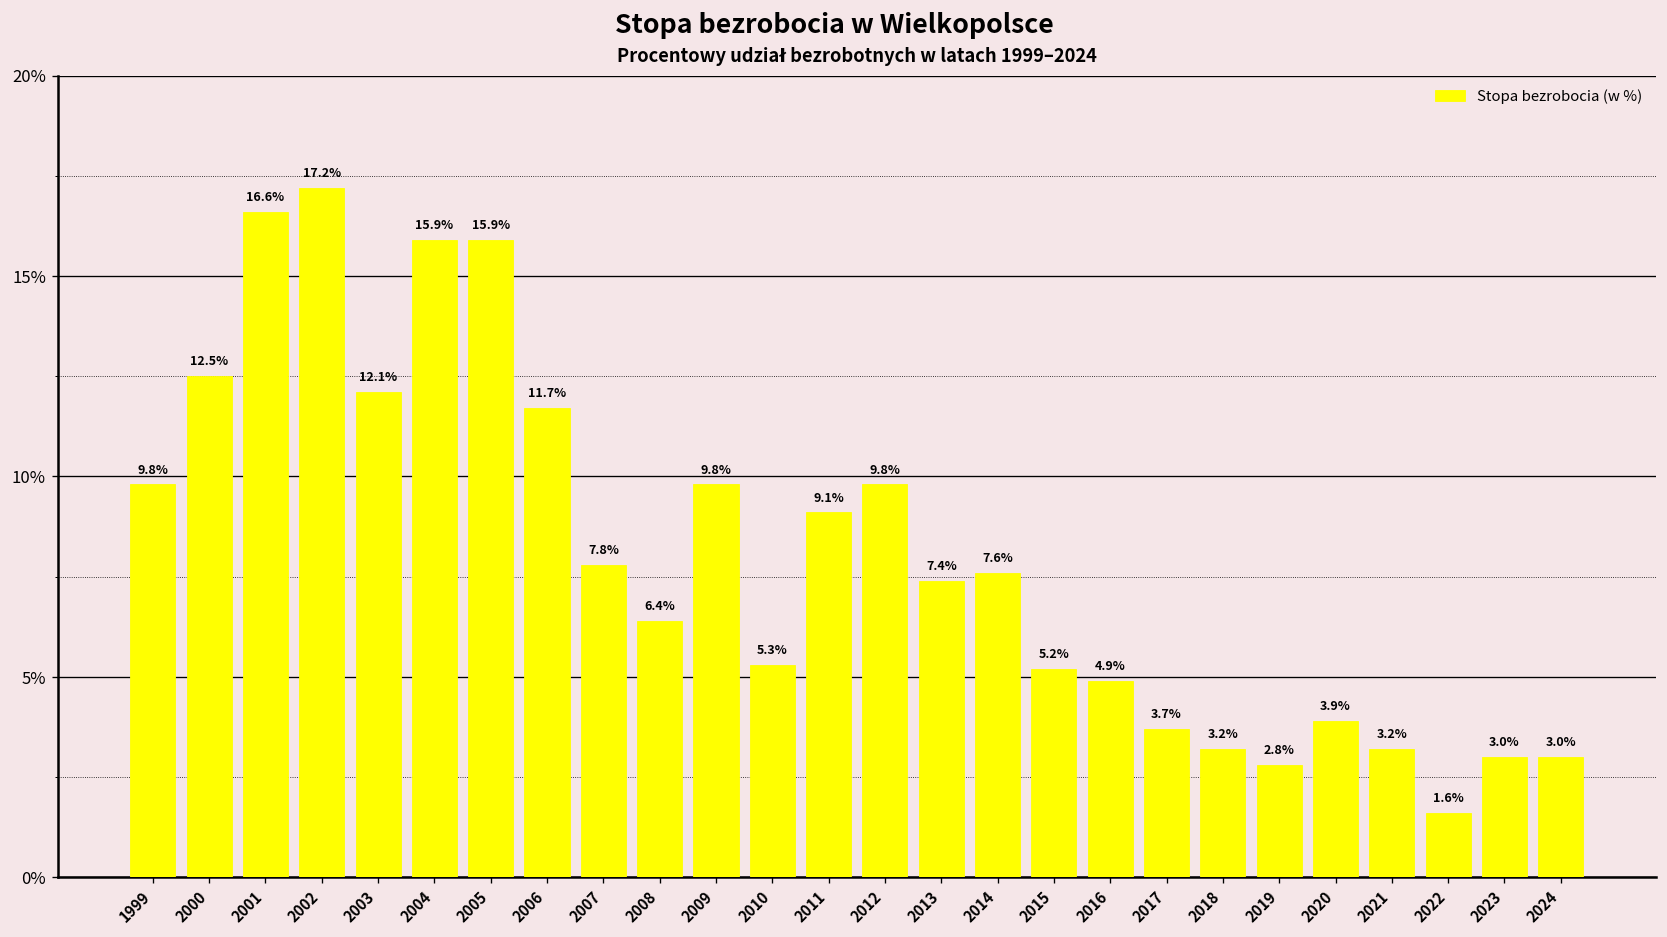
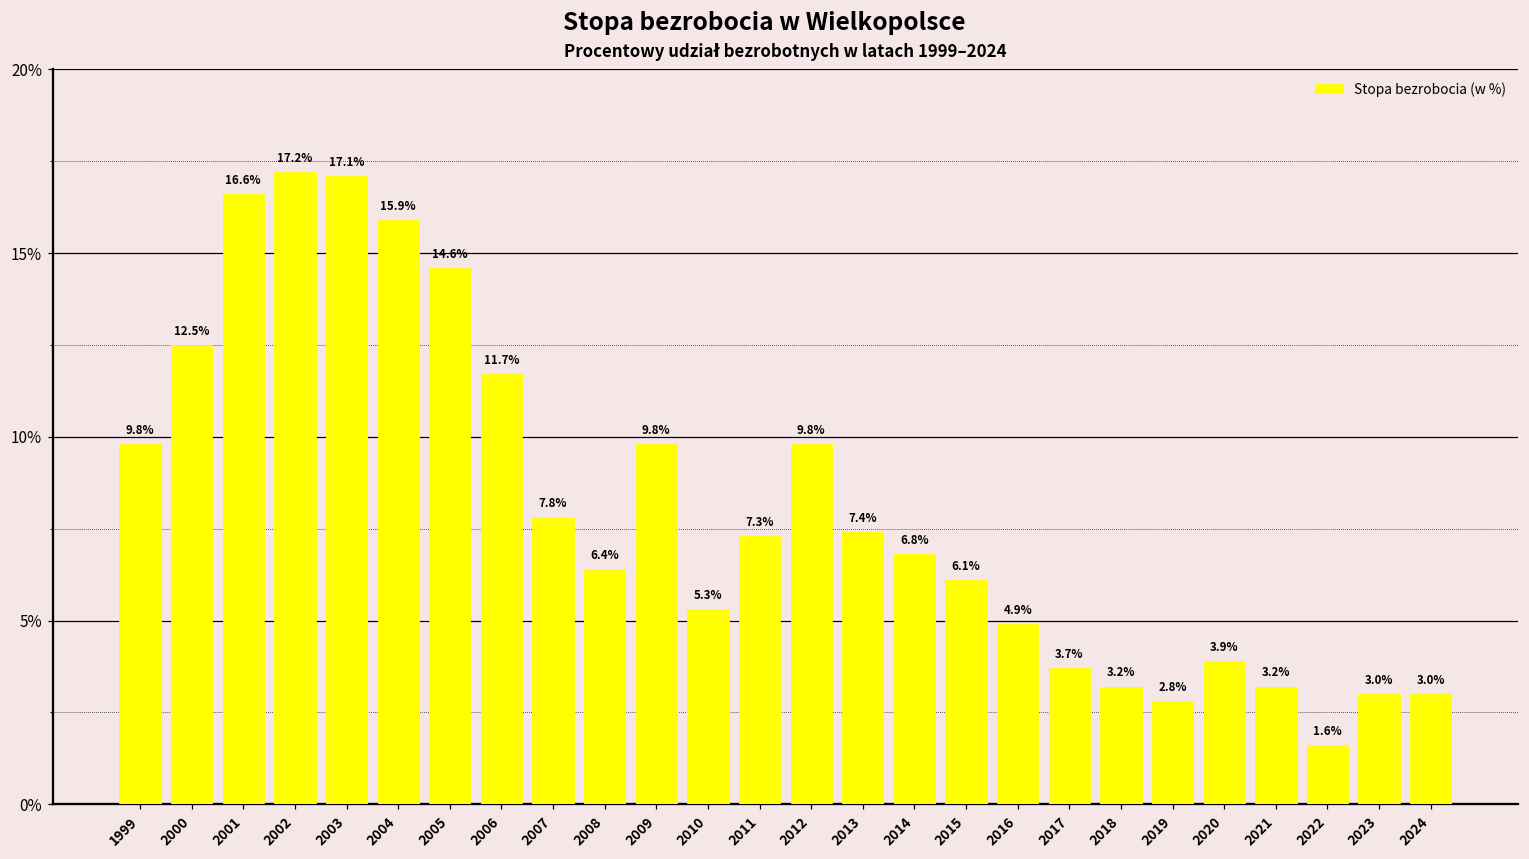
  {
    "1999": "9.8%",
    "2000": "12.5%",
    "2001": "16.6%",
    "2002": "17.2%",
-   "2003": "12.1%",
+   "2003": "17.1%",
    "2004": "15.9%",
-   "2005": "15.9%",
+   "2005": "14.6%",
    "2006": "11.7%",
    "2007": "7.8%",
    "2008": "6.4%",
    "2009": "9.8%",
    "2010": "5.3%",
-   "2011": "9.1%",
+   "2011": "7.3%",
    "2012": "9.8%",
    "2013": "7.4%",
-   "2014": "7.6%",
-   "2015": "5.2%",
+   "2014": "6.8%",
+   "2015": "6.1%",
    "2016": "4.9%",
    "2017": "3.7%",
    "2018": "3.2%",
    "2019": "2.8%",
    "2020": "3.9%",
    "2021": "3.2%",
    "2022": "1.6%",
    "2023": "3.0%",
    "2024": "3.0%"
  }
